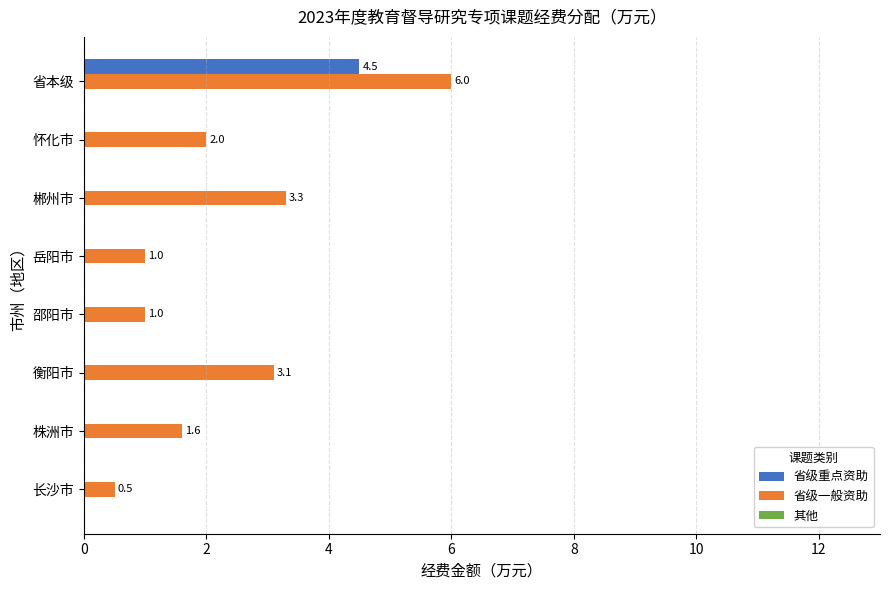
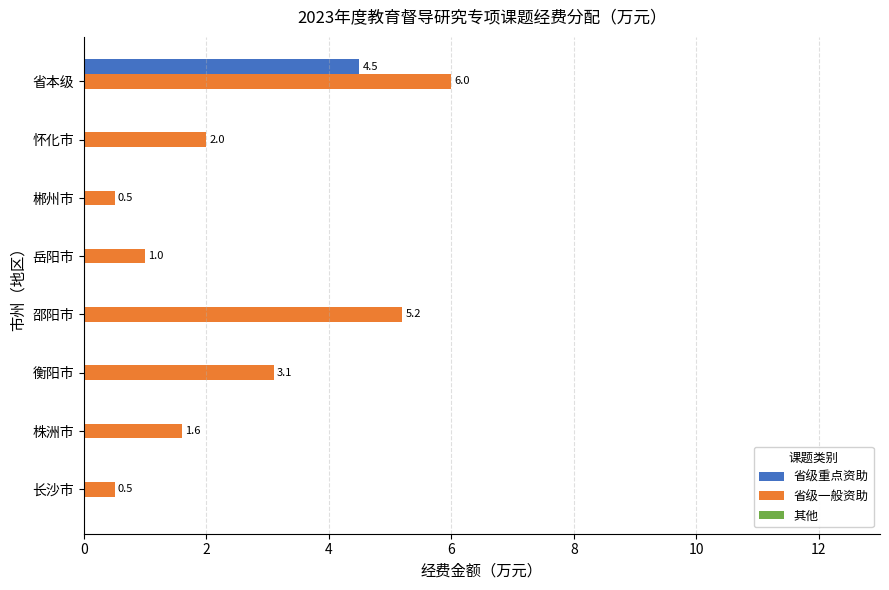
  {
    "省级重点资助": {
      "省本级": 4.5
    },
    "省级一般资助": {
      "省本级": 6.0,
      "怀化市": 2.0,
-     "郴州市": 3.3,
+     "郴州市": 0.5,
      "岳阳市": 1.0,
-     "邵阳市": 1.0,
+     "邵阳市": 5.2,
      "衡阳市": 3.1,
      "株洲市": 1.6,
      "长沙市": 0.5
    },
    "其他": {
      "省本级": 0.0,
      "怀化市": 0.0,
      "郴州市": 0.0,
      "岳阳市": 0.0,
      "邵阳市": 0.0,
      "衡阳市": 0.0,
      "株洲市": 0.0,
      "长沙市": 0.0
    }
  }
